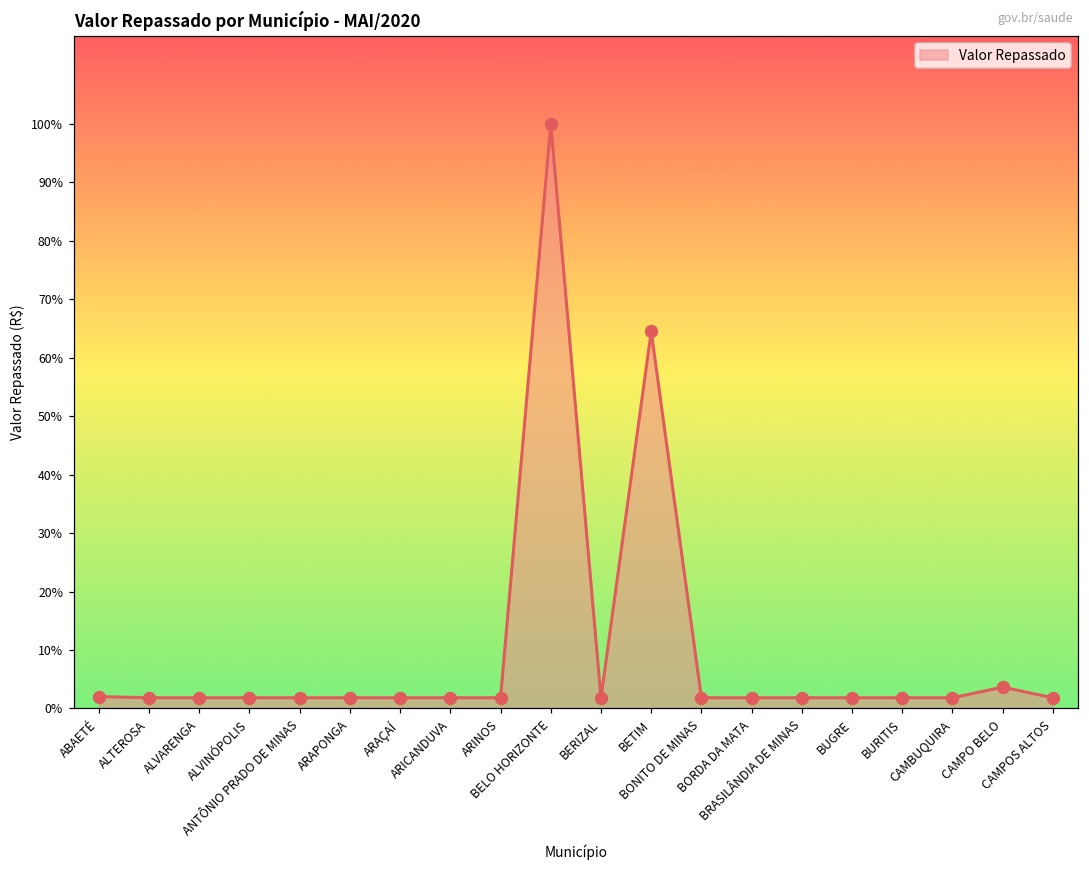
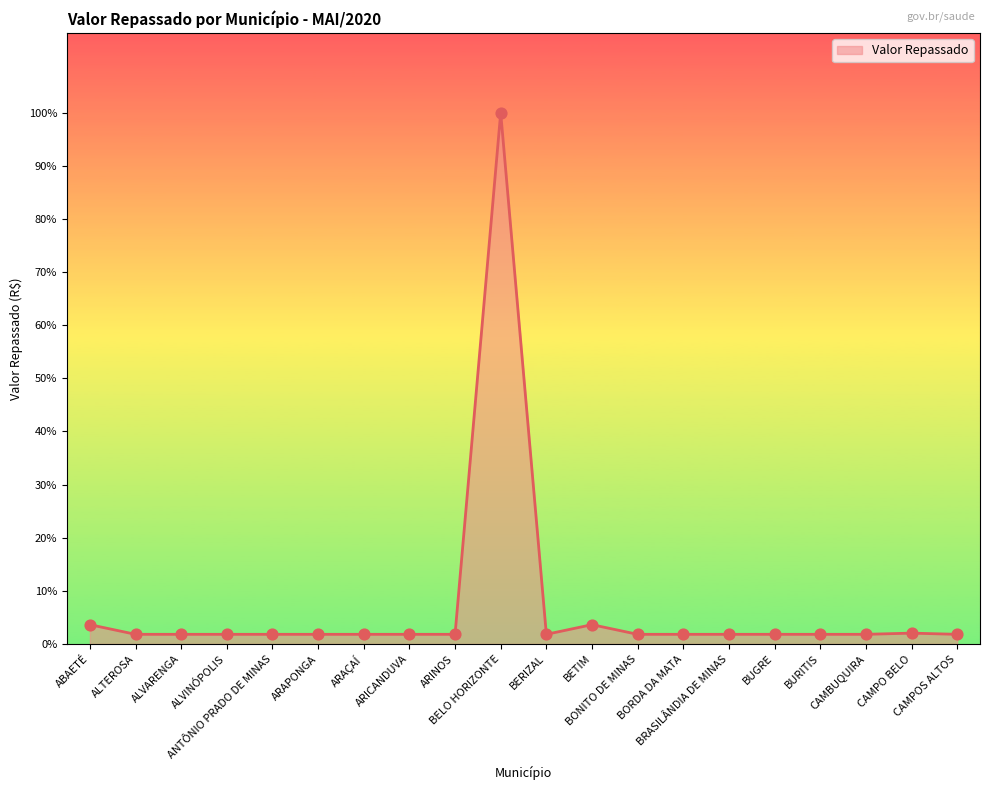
  {
-   "ABAETÉ": "2%",
+   "ABAETÉ": "4%",
    "ALTEROSA": "2%",
    "ALVARENGA": "2%",
    "ALVINÓPOLIS": "2%",
    "ANTÔNIO PRADO DE MINAS": "2%",
    "ARAPONGA": "2%",
    "ARAÇAÍ": "2%",
    "ARICANDUVA": "2%",
    "ARINOS": "2%",
    "BELO HORIZONTE": "100%",
    "BERIZAL": "2%",
-   "BETIM": "64%",
+   "BETIM": "4%",
    "BONITO DE MINAS": "2%",
    "BORDA DA MATA": "2%",
    "BRASILÂNDIA DE MINAS": "2%",
    "BUGRE": "2%",
    "BURITIS": "2%",
    "CAMBUQUIRA": "2%",
-   "CAMPO BELO": "4%",
+   "CAMPO BELO": "2%",
    "CAMPOS ALTOS": "2%"
  }
